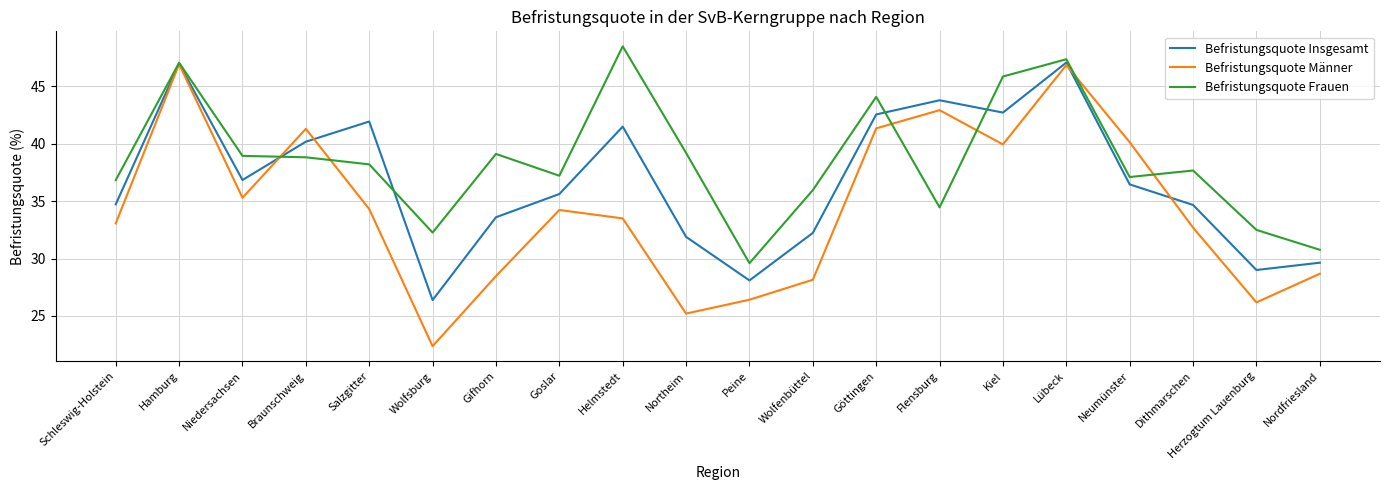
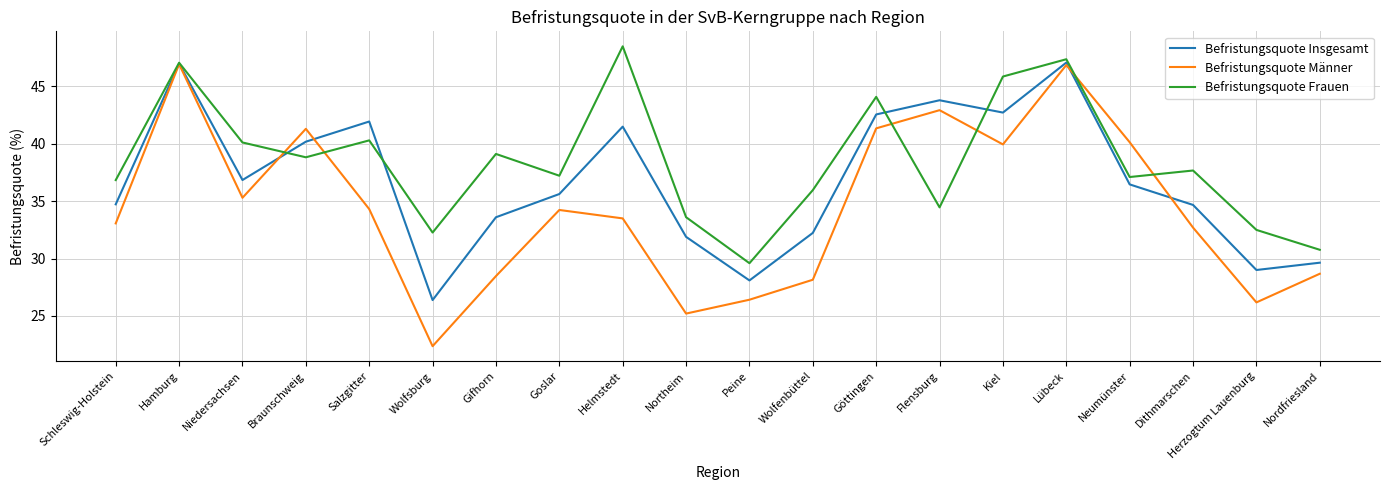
  {
    "Befristungsquote Insgesamt": {
      "Schleswig-Holstein": 34.7,
      "Niedersachsen": 36.8,
      "Braunschweig": 40.2,
      "Salzgitter": 41.9,
      "Wolfsburg": 26.4,
      "Gifhorn": 33.6,
      "Goslar": 35.6,
      "Helmstedt": 41.5,
      "Northeim": 31.9,
      "Peine": 28.1,
      "Wolfenbüttel": 32.2,
      "Göttingen": 42.6,
      "Flensburg": 43.8,
      "Kiel": 42.7,
      "Neumünster": 36.5,
      "Dithmarschen": 34.7,
      "Herzogtum Lauenburg": 29.0,
      "Nordfriesland": 29.6
    },
    "Befristungsquote Männer": {
      "Schleswig-Holstein": 33.1,
      "Niedersachsen": 35.3,
      "Braunschweig": 41.3,
      "Salzgitter": 34.3,
      "Wolfsburg": 22.4,
      "Gifhorn": 28.5,
      "Goslar": 34.2,
      "Helmstedt": 33.5,
      "Northeim": 25.2,
      "Peine": 26.4,
      "Wolfenbüttel": 28.2,
      "Göttingen": 41.3,
      "Flensburg": 42.9,
      "Kiel": 39.9,
      "Neumünster": 40.1,
      "Dithmarschen": 32.7,
      "Herzogtum Lauenburg": 26.2,
      "Nordfriesland": 28.7
    },
    "Befristungsquote Frauen": {
      "Schleswig-Holstein": 36.8,
-     "Niedersachsen": 38.9,
+     "Niedersachsen": 40.1,
      "Braunschweig": 38.8,
-     "Salzgitter": 38.2,
+     "Salzgitter": 40.3,
      "Wolfsburg": 32.3,
      "Gifhorn": 39.1,
      "Goslar": 37.2,
      "Helmstedt": 48.5,
-     "Northeim": 39.2,
+     "Northeim": 33.6,
      "Peine": 29.6,
      "Wolfenbüttel": 36.0,
      "Göttingen": 44.1,
      "Flensburg": 34.5,
      "Kiel": 45.9,
      "Lübeck": 47.4,
      "Neumünster": 37.1,
      "Dithmarschen": 37.7,
      "Herzogtum Lauenburg": 32.5,
      "Nordfriesland": 30.8
    }
  }
